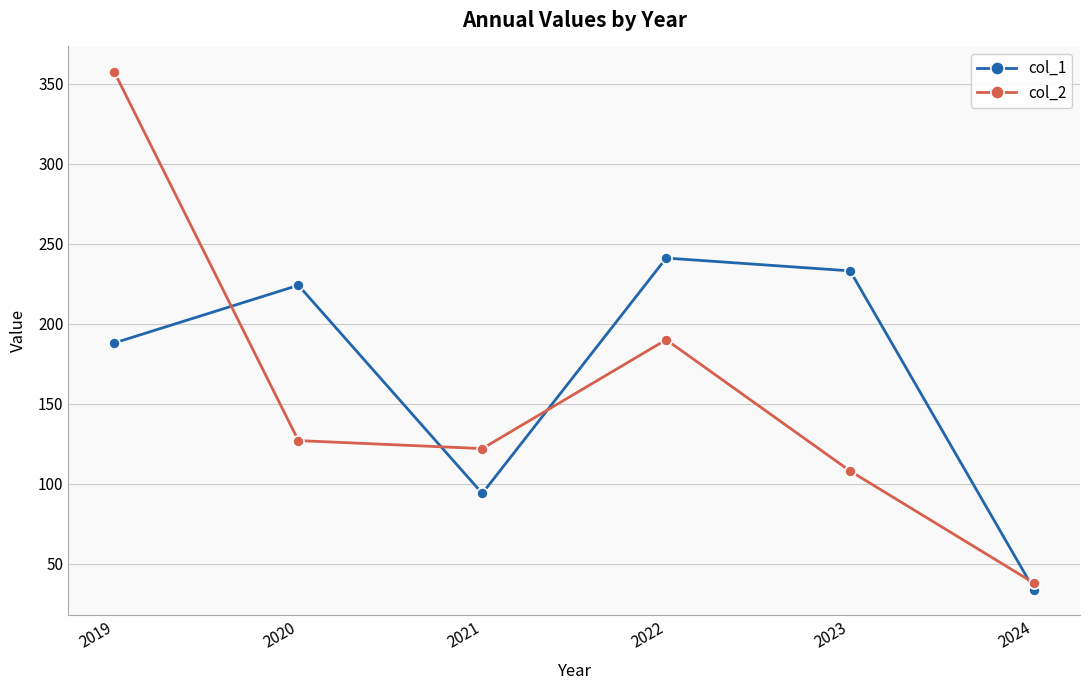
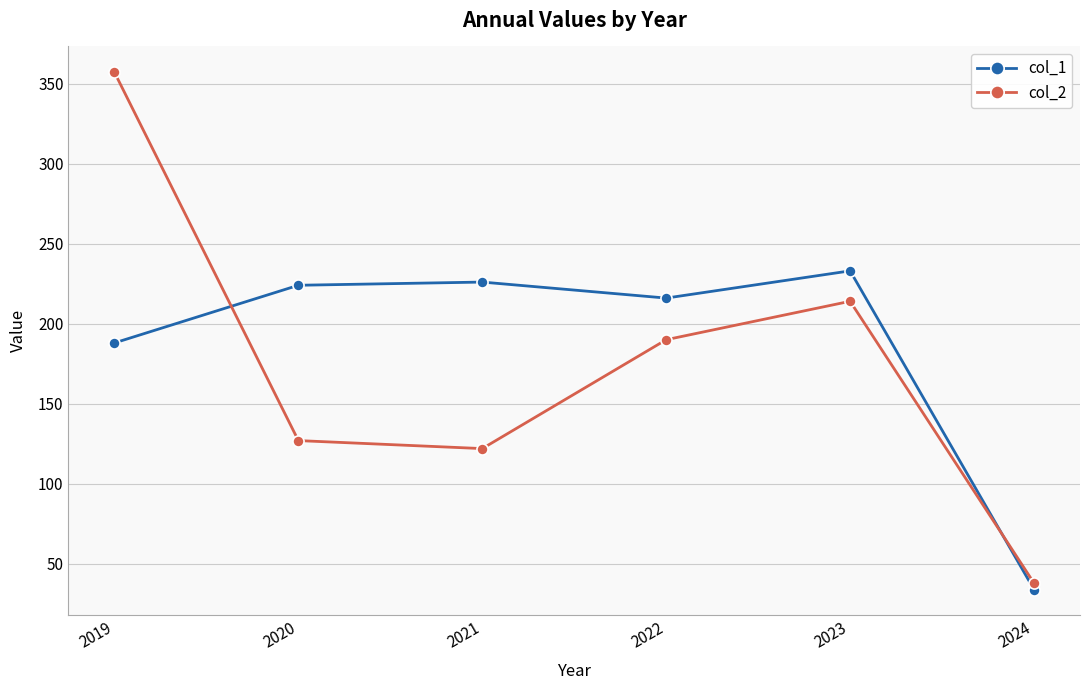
  {
    "col_1": {
      "2019": 188,
      "2020": 224,
-     "2021": 94,
-     "2022": 241,
+     "2021": 226,
+     "2022": 216,
      "2023": 233,
      "2024": 34
    },
    "col_2": {
      "2019": 357,
      "2020": 127,
      "2021": 122,
      "2022": 190,
-     "2023": 108,
+     "2023": 214,
      "2024": 38
    }
  }
